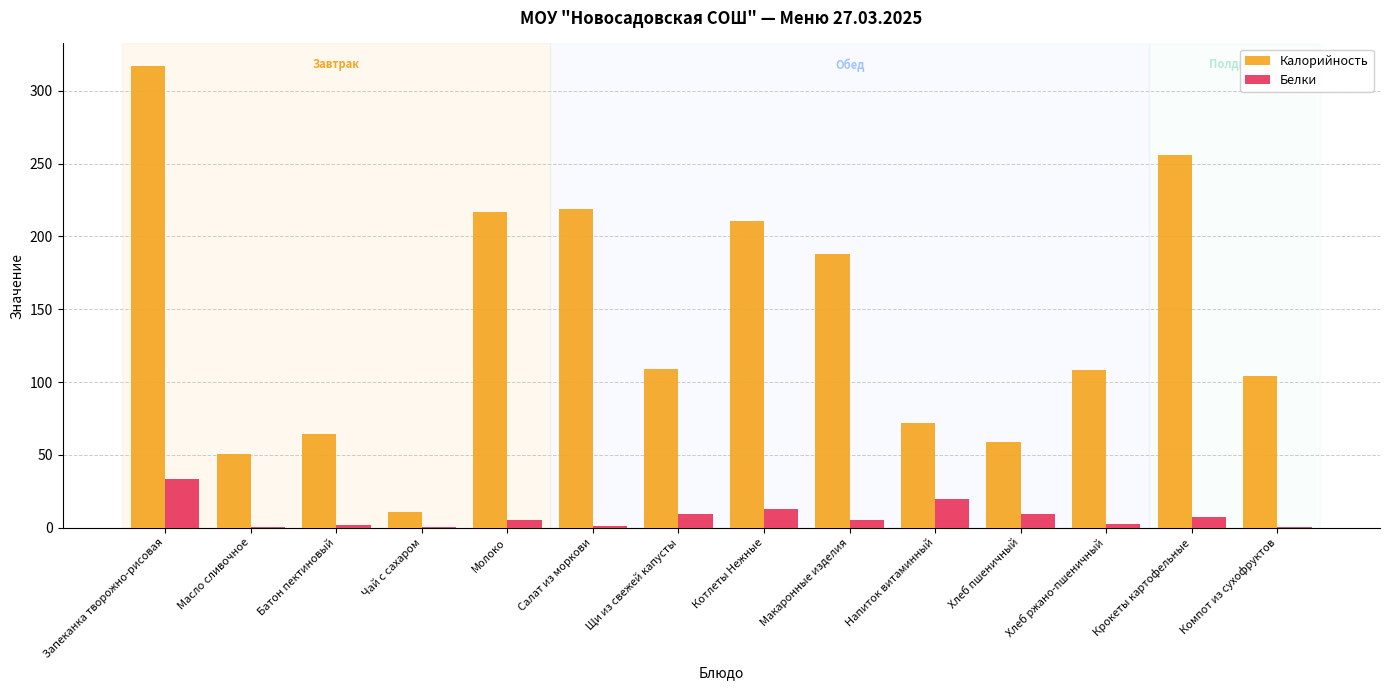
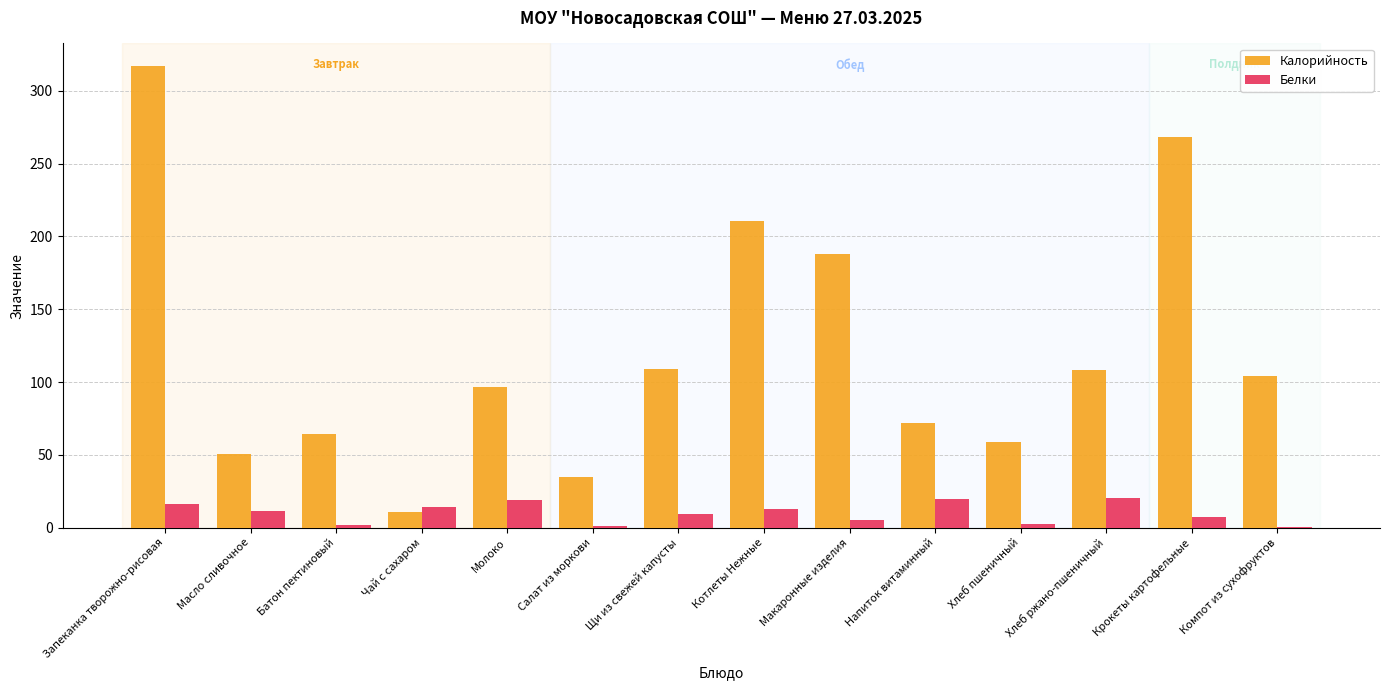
  {
    "Калорийность": {
      "Запеканка творожно-рисовая": 317,
      "Масло сливочное": 51,
      "Батон пектиновый": 64,
      "Чай с сахаром": 11,
-     "Молоко": 217,
-     "Салат из моркови": 219,
+     "Молоко": 96,
+     "Салат из моркови": 34,
      "Щи из свежей капусты": 109,
      "Котлеты Нежные": 211,
      "Макаронные изделия": 188,
      "Напиток витаминный": 72,
      "Хлеб пшеничный": 59,
      "Хлеб ржано-пшеничный": 108,
-     "Крокеты картофельные": 256,
+     "Крокеты картофельные": 269,
      "Компот из сухофруктов": 104
    },
    "Белки": {
-     "Запеканка творожно-рисовая": 33,
-     "Масло сливочное": 0,
-     "Чай с сахаром": 0,
-     "Молоко": 5,
+     "Запеканка творожно-рисовая": 16,
+     "Масло сливочное": 11,
+     "Чай с сахаром": 14,
+     "Молоко": 19,
      "Щи из свежей капусты": 9,
      "Котлеты Нежные": 12,
      "Макаронные изделия": 5,
      "Напиток витаминный": 20,
-     "Хлеб пшеничный": 9,
-     "Хлеб ржано-пшеничный": 2,
+     "Хлеб пшеничный": 2,
+     "Хлеб ржано-пшеничный": 20,
      "Крокеты картофельные": 7
    }
  }
